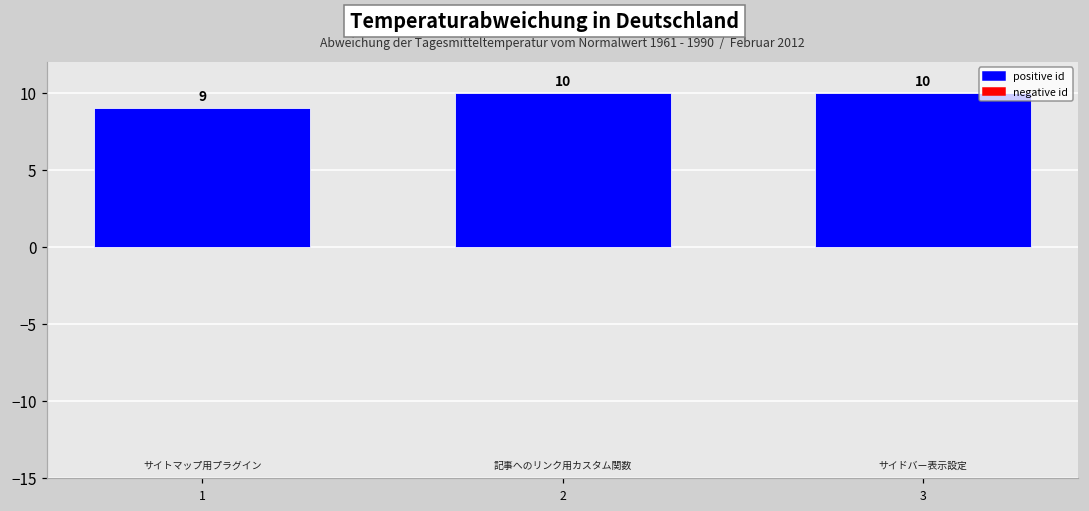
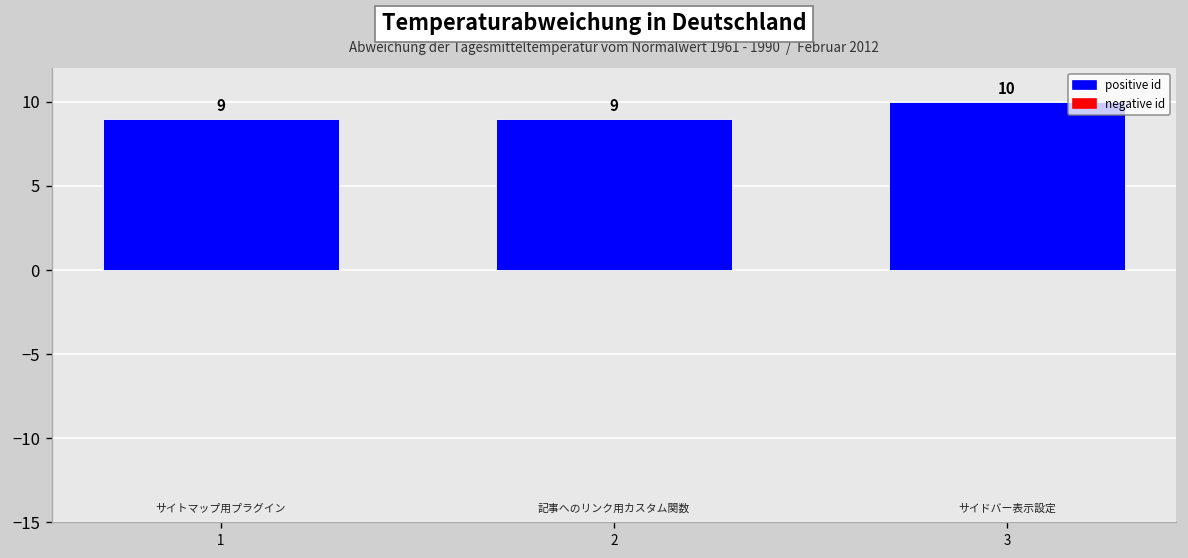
  {
    "1": 9,
-   "2": 10,
+   "2": 9,
    "3": 10
  }
